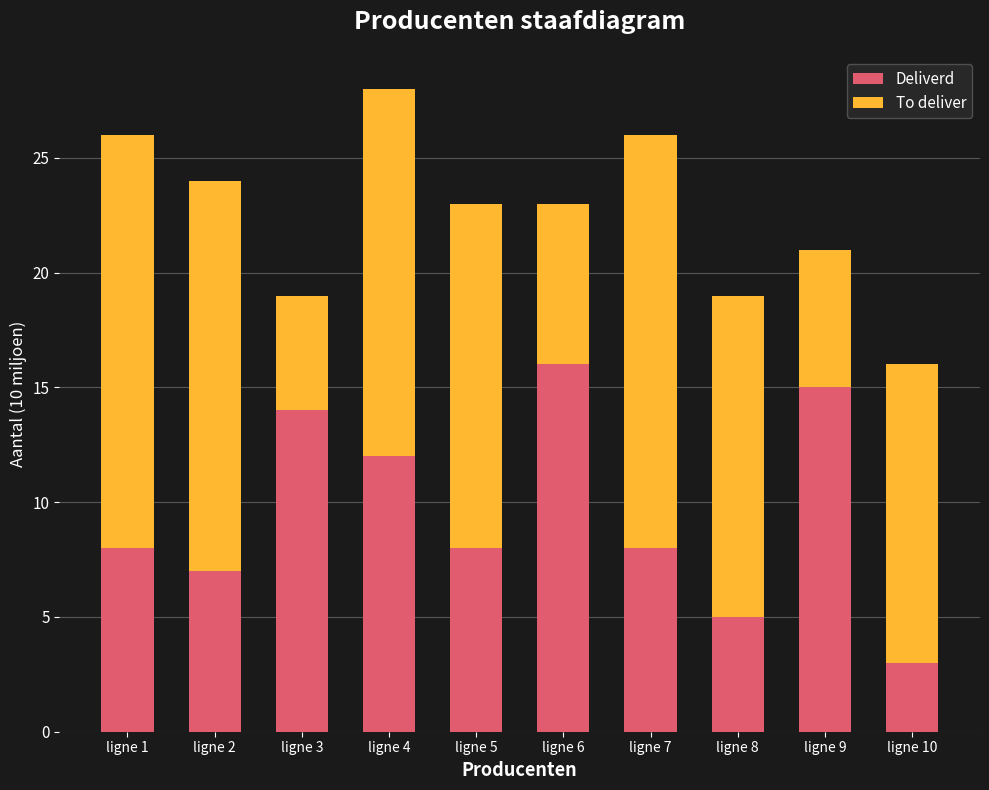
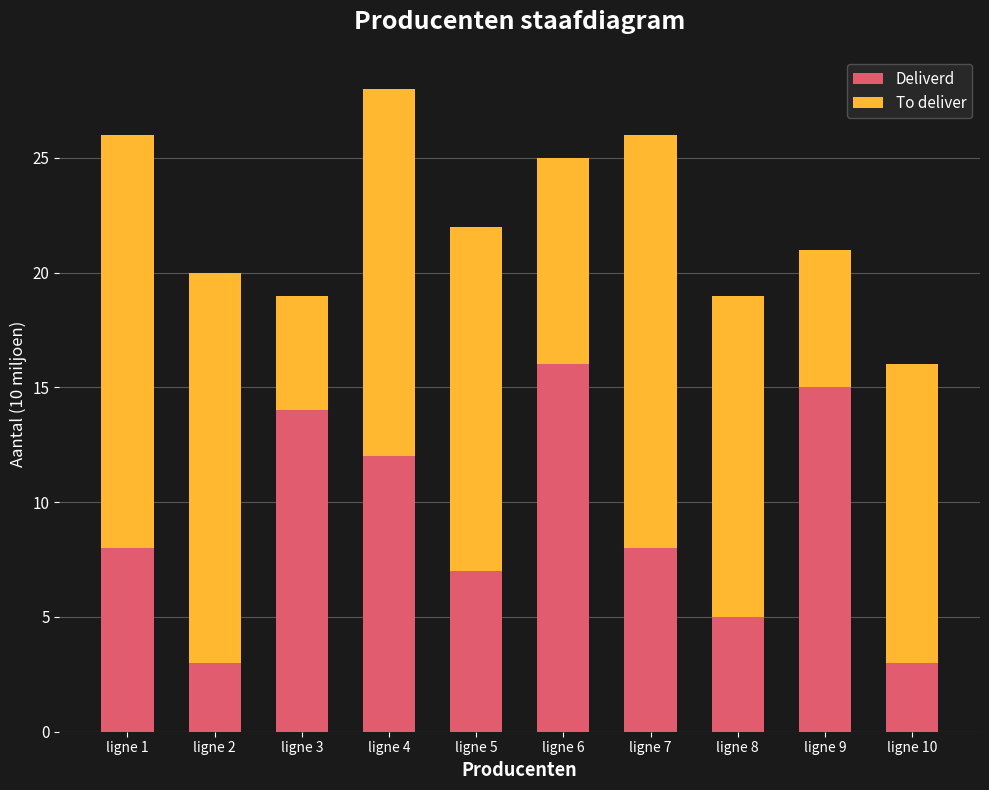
  {
    "Deliverd": {
      "ligne 1": 8,
-     "ligne 2": 7,
+     "ligne 2": 3,
      "ligne 3": 14,
      "ligne 4": 12,
-     "ligne 5": 8,
+     "ligne 5": 7,
      "ligne 6": 16,
      "ligne 7": 8,
      "ligne 8": 5,
      "ligne 9": 15,
      "ligne 10": 3
    },
    "To deliver": {
      "ligne 1": 18,
      "ligne 2": 17,
      "ligne 3": 5,
      "ligne 4": 16,
      "ligne 5": 15,
-     "ligne 6": 7,
+     "ligne 6": 9,
      "ligne 7": 18,
      "ligne 8": 14,
      "ligne 9": 6,
      "ligne 10": 13
    }
  }
